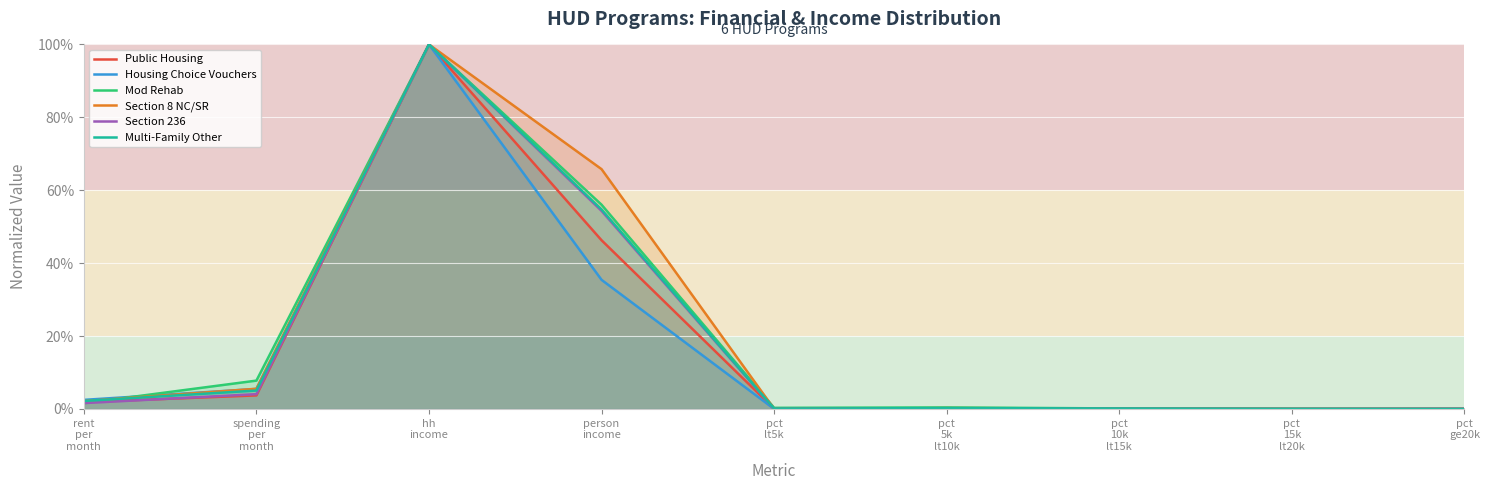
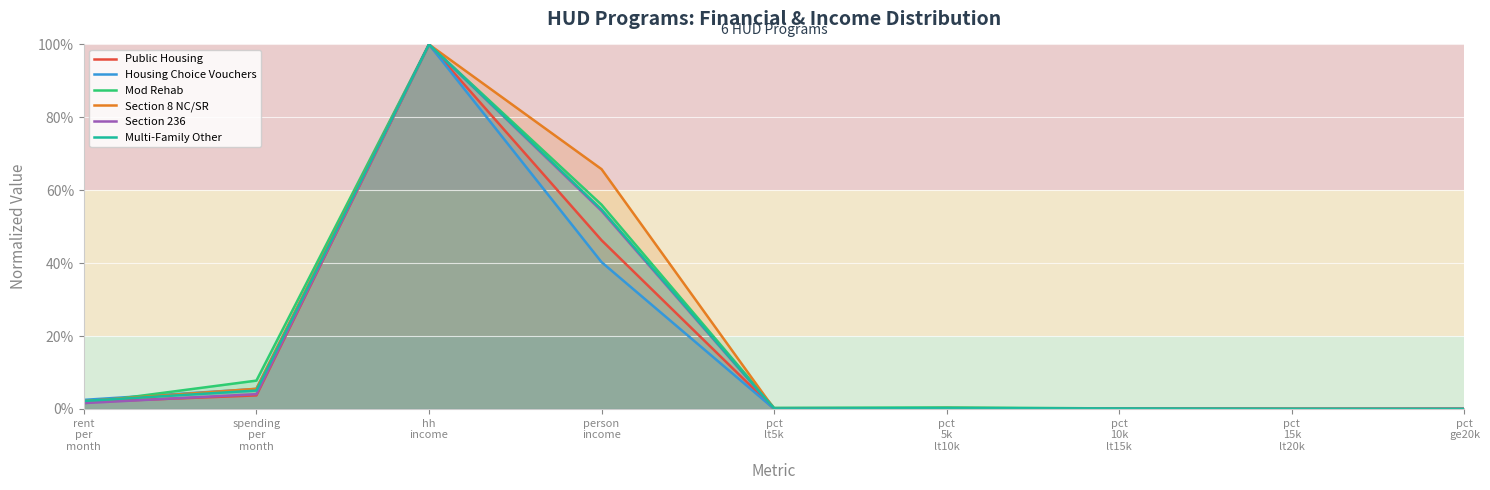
  {
    "Housing Choice Vouchers": {
-     "person income": "35%"
+     "person income": "40%"
    }
  }
